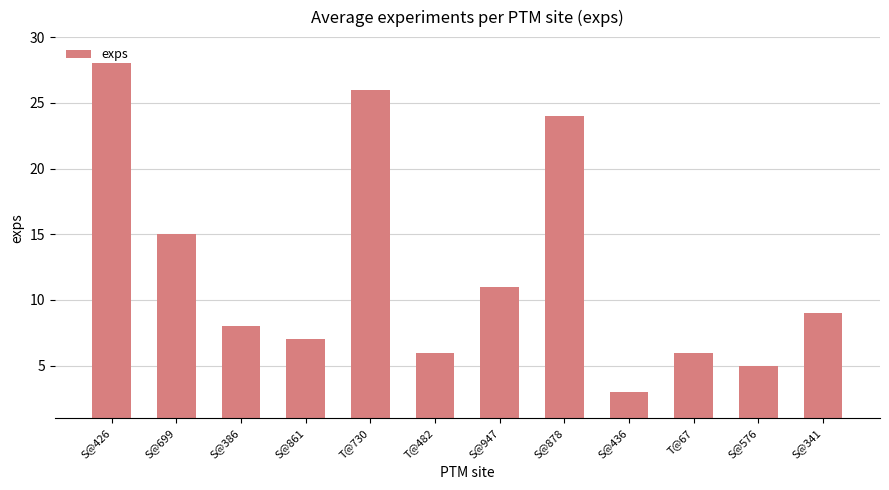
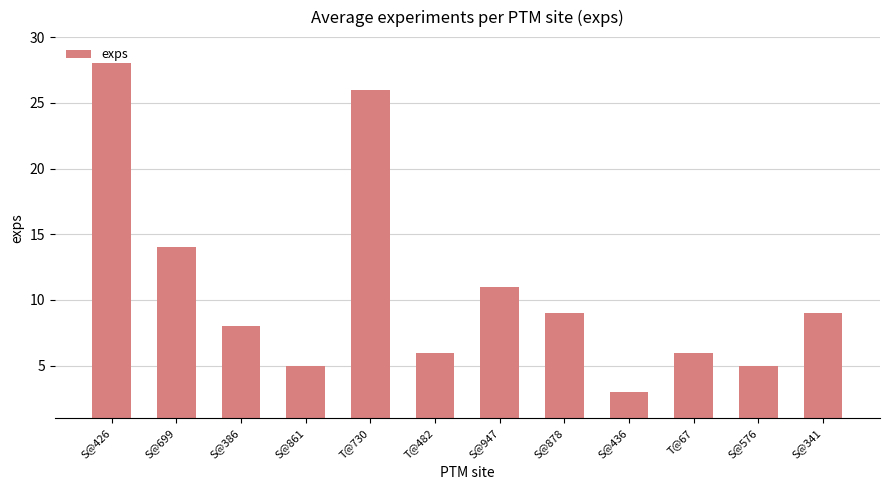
  {
    "S@426": 28,
-   "S@699": 15,
+   "S@699": 14,
    "S@386": 8,
-   "S@861": 7,
+   "S@861": 5,
    "T@730": 26,
    "T@482": 6,
    "S@947": 11,
-   "S@878": 24,
+   "S@878": 9,
    "S@436": 3,
    "T@67": 6,
    "S@576": 5,
    "S@341": 9
  }
